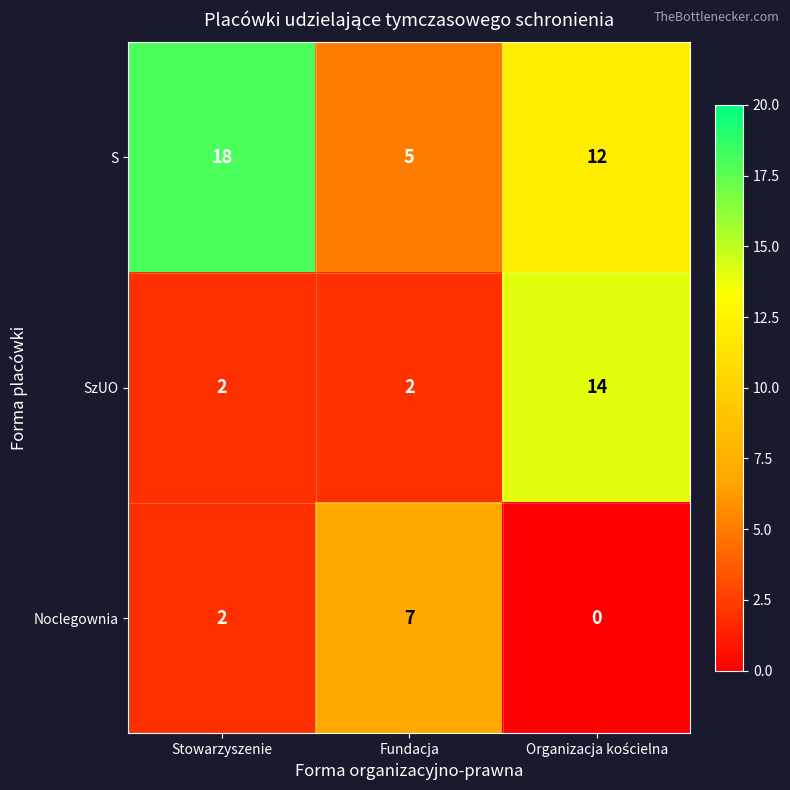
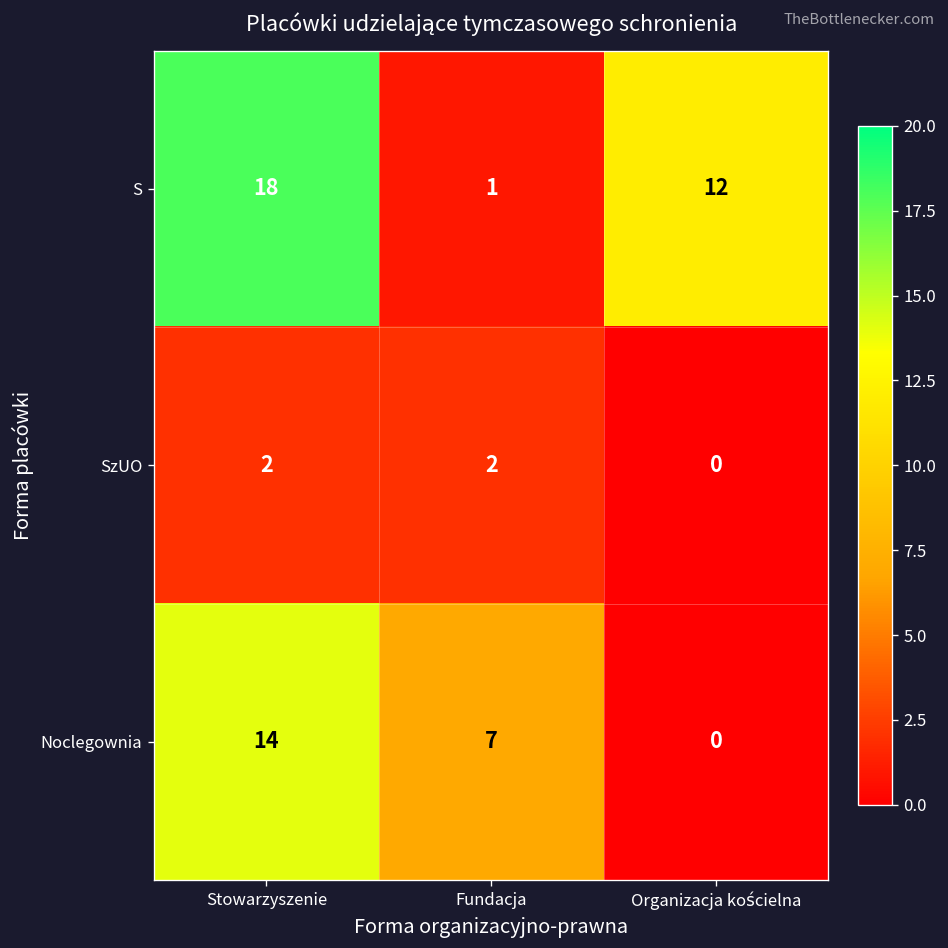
  {
    "S": {
      "Stowarzyszenie": 18,
-     "Fundacja": 5,
+     "Fundacja": 1,
      "Organizacja kościelna": 12
    },
    "SzUO": {
      "Stowarzyszenie": 2,
      "Fundacja": 2,
-     "Organizacja kościelna": 14
+     "Organizacja kościelna": 0
    },
    "Noclegownia": {
-     "Stowarzyszenie": 2,
+     "Stowarzyszenie": 14,
      "Fundacja": 7,
      "Organizacja kościelna": 0
    }
  }
